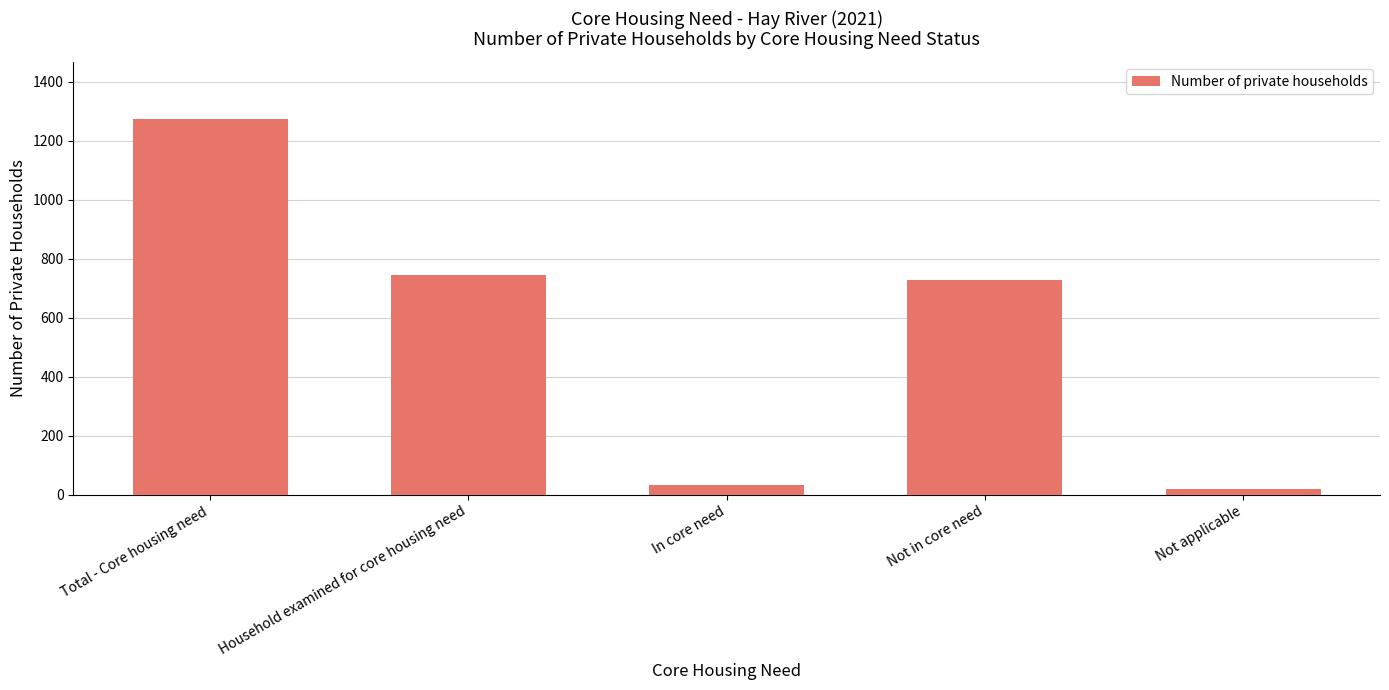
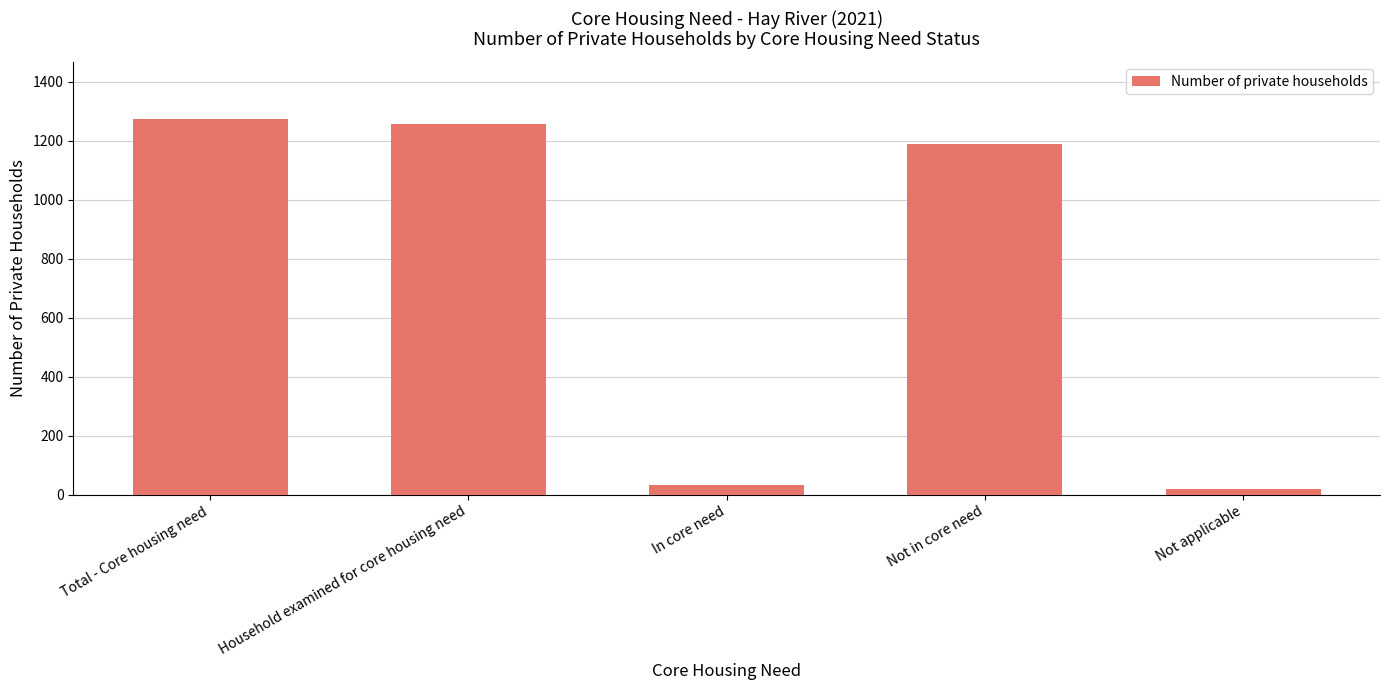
  {
    "Total - Core housing need": 1280,
-   "Household examined for core housing need": 740,
+   "Household examined for core housing need": 1260,
    "In core need": 30,
-   "Not in core need": 730,
+   "Not in core need": 1190,
    "Not applicable": 20
  }
